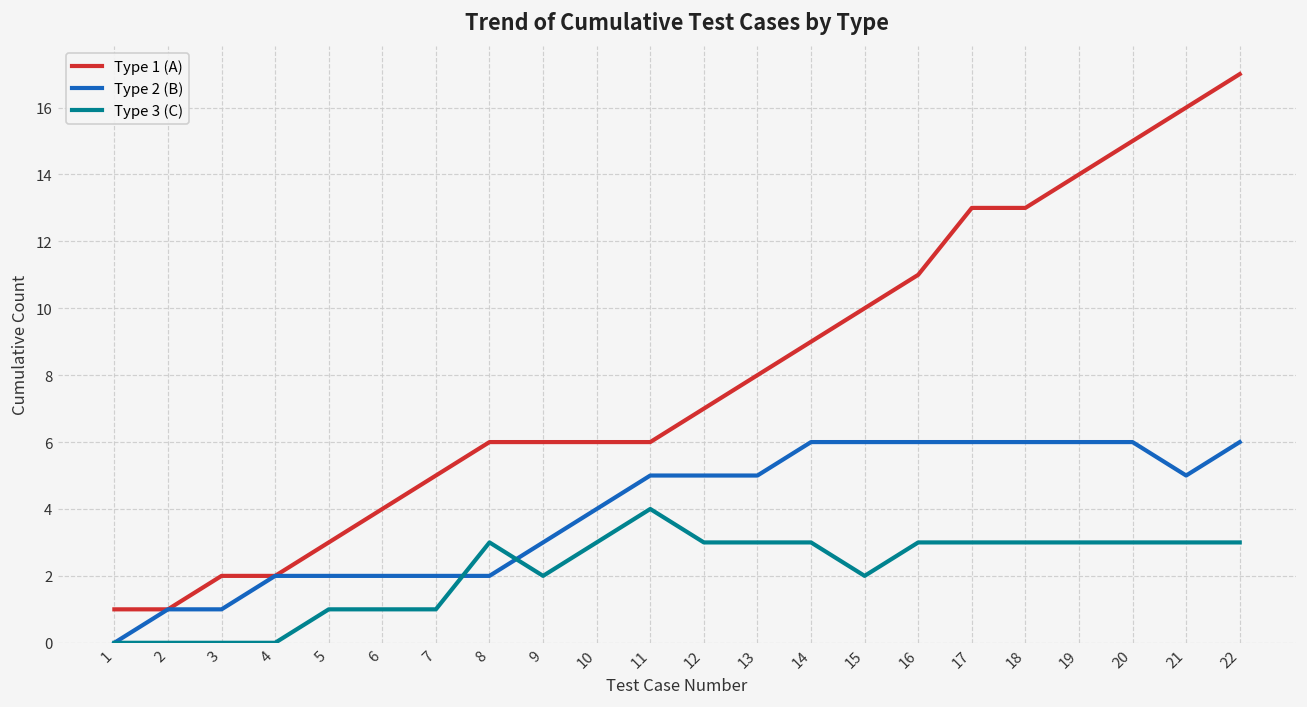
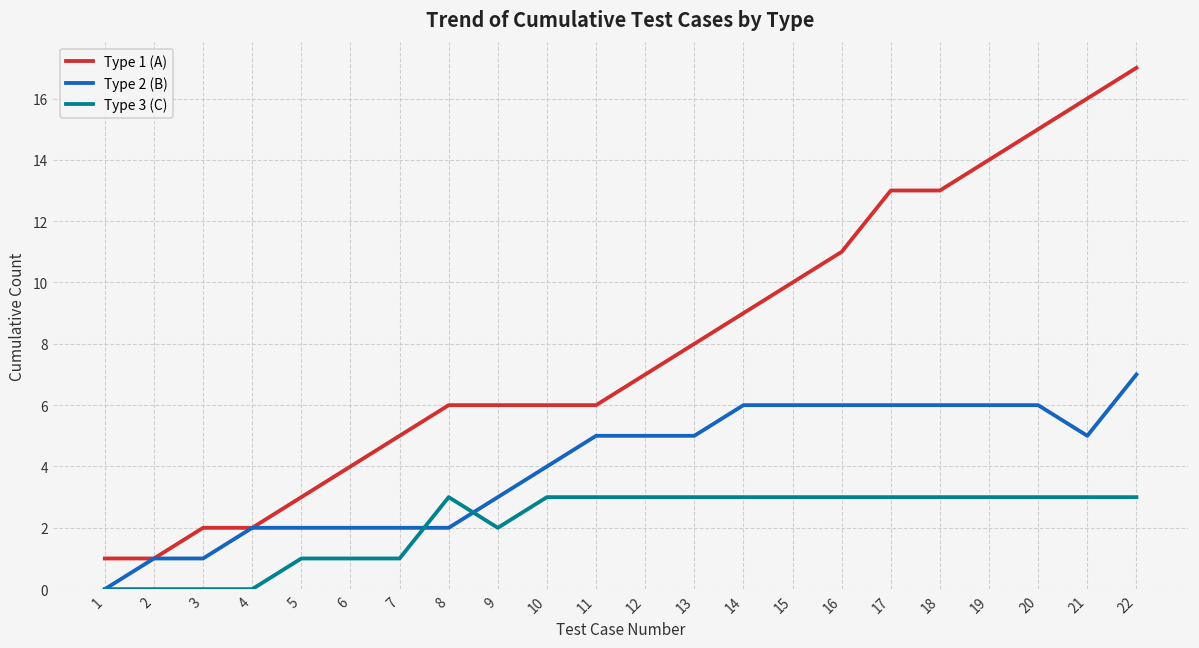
  {
    "Type 1 (A)": {
      "1": 1,
      "3": 2,
      "5": 3,
      "6": 4,
      "7": 5,
      "8": 6,
      "9": 6,
      "10": 6,
      "11": 6,
      "12": 7,
      "13": 8,
      "14": 9,
      "15": 10,
      "16": 11,
      "17": 13,
      "18": 13,
      "19": 14,
      "20": 15,
      "21": 16,
      "22": 17
    },
    "Type 2 (B)": {
      "3": 1,
      "5": 2,
      "6": 2,
      "7": 2,
      "8": 2,
      "9": 3,
      "10": 4,
      "11": 5,
      "12": 5,
      "13": 5,
      "14": 6,
      "15": 6,
      "16": 6,
      "17": 6,
      "18": 6,
      "19": 6,
      "20": 6,
      "21": 5,
-     "22": 6
+     "22": 7
    },
    "Type 3 (C)": {
      "2": 0,
      "3": 0,
      "4": 0,
      "5": 1,
      "6": 1,
      "7": 1,
      "8": 3,
      "9": 2,
      "10": 3,
-     "11": 4,
+     "11": 3,
      "12": 3,
      "13": 3,
      "14": 3,
-     "15": 2,
+     "15": 3,
      "16": 3,
      "17": 3,
      "18": 3,
      "19": 3,
      "20": 3,
      "21": 3,
      "22": 3
    }
  }
